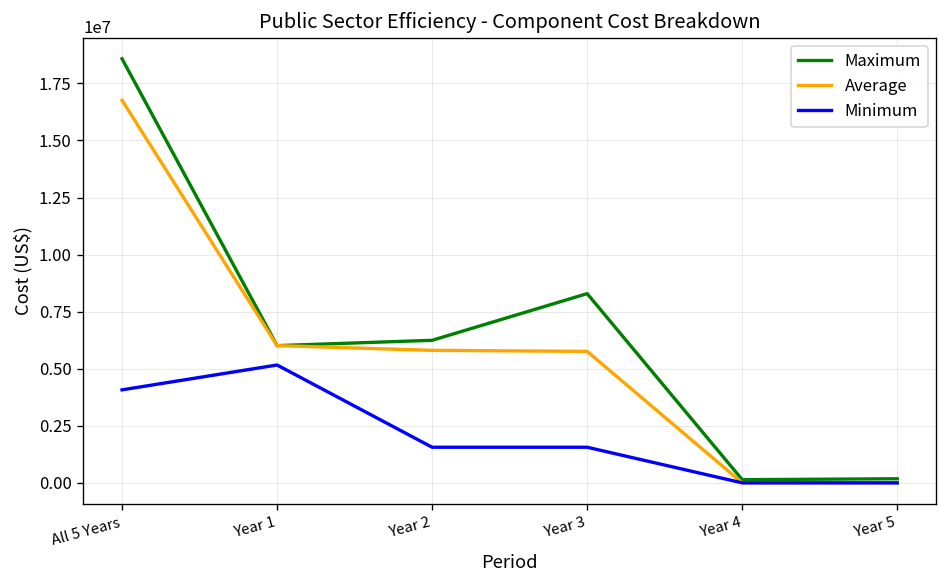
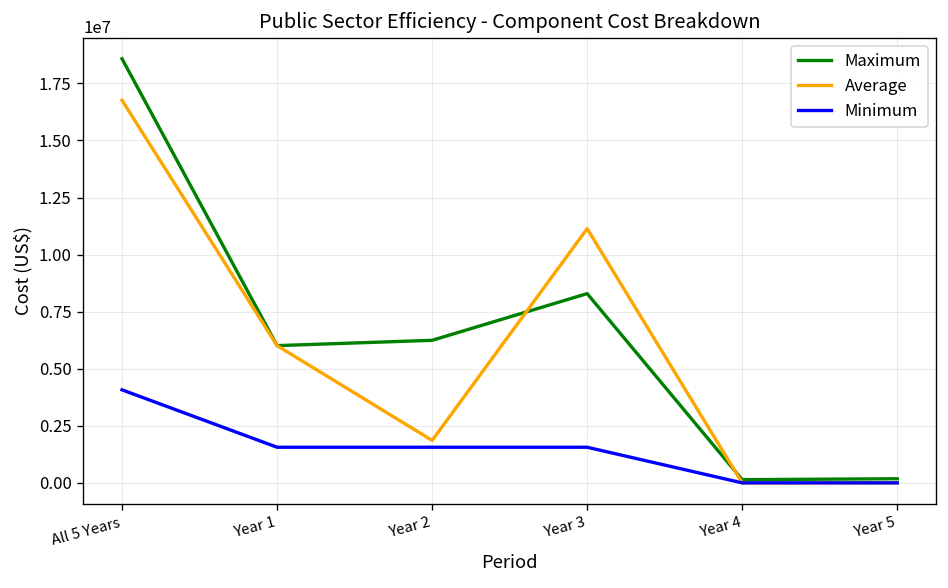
  {
    "Maximum": {
      "All 5 Years": 18600000,
      "Year 2": 6200000,
      "Year 3": 8300000,
      "Year 4": 100000,
      "Year 5": 200000
    },
    "Average": {
      "All 5 Years": 16800000,
-     "Year 2": 5800000,
-     "Year 3": 5800000
+     "Year 2": 1900000,
+     "Year 3": 11100000
    },
    "Minimum": {
      "All 5 Years": 4100000,
-     "Year 1": 5200000,
+     "Year 1": 1600000,
      "Year 2": 1600000,
      "Year 3": 1600000
    }
  }
